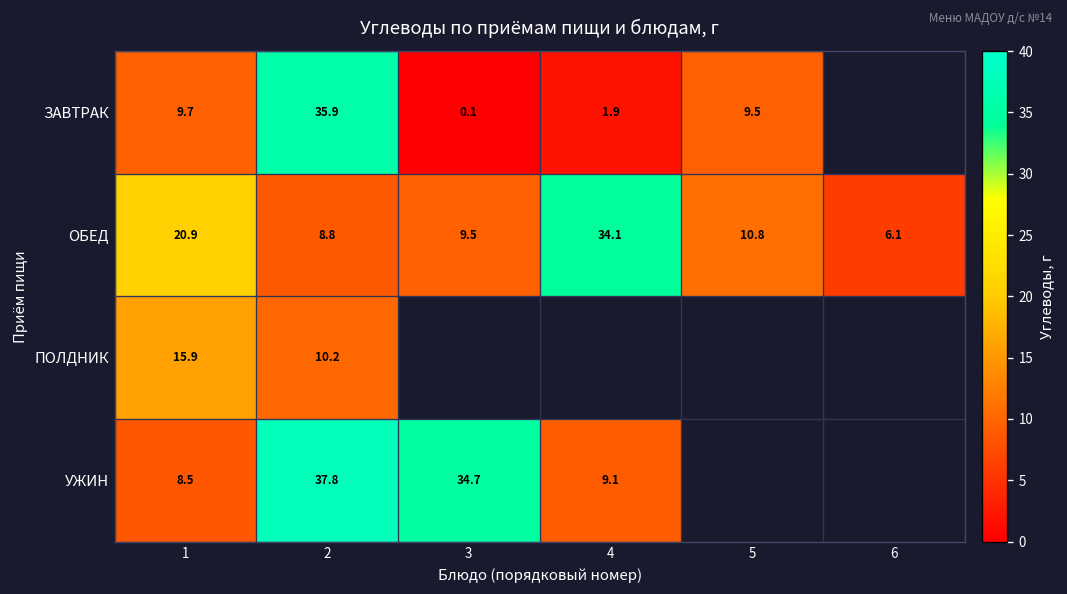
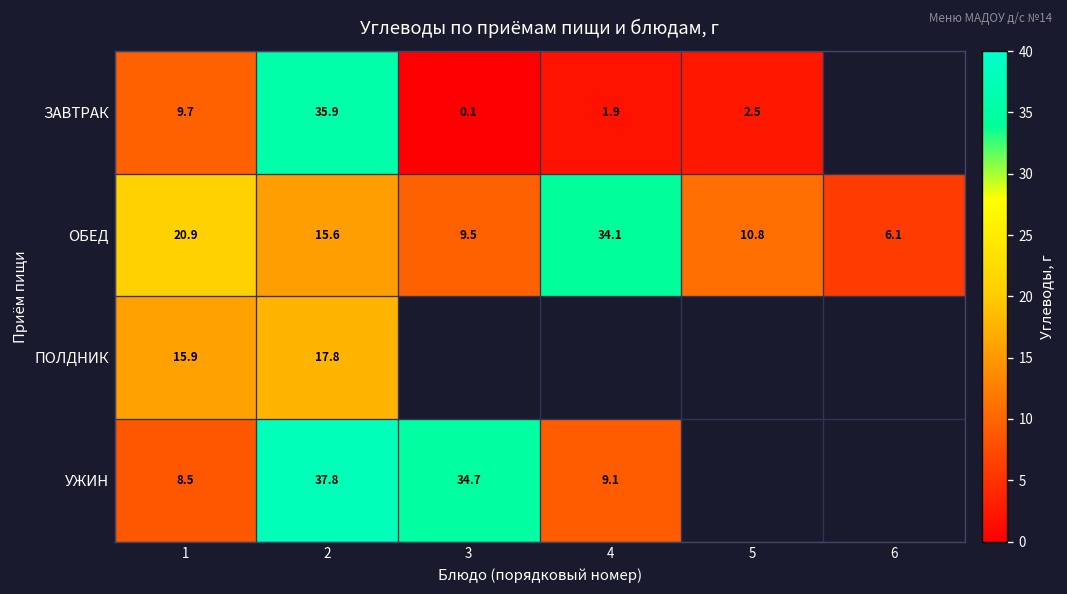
  {
    "ЗАВТРАК": {
      "1": 9.7,
      "2": 35.9,
      "3": 0.1,
      "4": 1.9,
-     "5": 9.5
+     "5": 2.5
    },
    "ОБЕД": {
      "1": 20.9,
-     "2": 8.8,
+     "2": 15.6,
      "3": 9.5,
      "4": 34.1,
      "5": 10.8,
      "6": 6.1
    },
    "ПОЛДНИК": {
      "1": 15.9,
-     "2": 10.2
+     "2": 17.8
    },
    "УЖИН": {
      "1": 8.5,
      "2": 37.8,
      "3": 34.7,
      "4": 9.1
    }
  }
